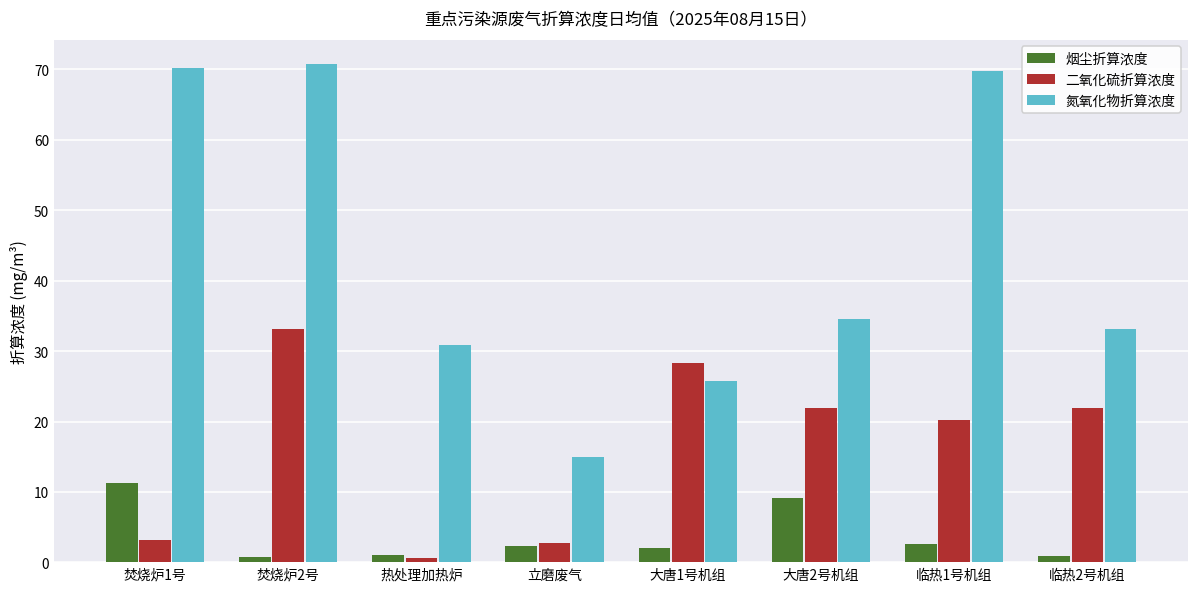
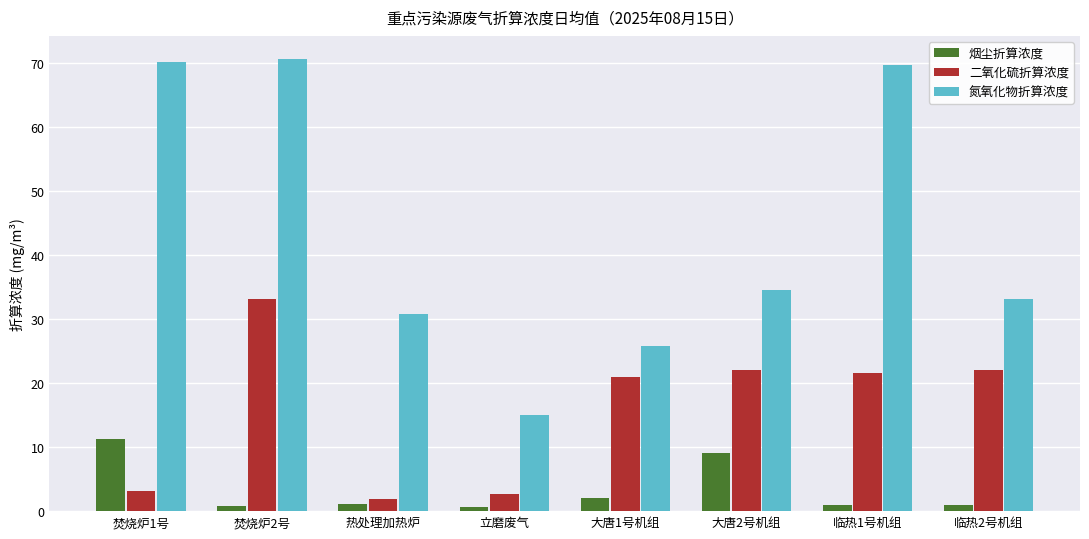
  {
    "烟尘折算浓度": {
      "焚烧炉1号": 11,
      "焚烧炉2号": 1,
      "热处理加热炉": 1,
-     "立磨废气": 2,
+     "立磨废气": 1,
      "大唐1号机组": 2,
      "大唐2号机组": 9,
-     "临热1号机组": 3,
+     "临热1号机组": 1,
      "临热2号机组": 1
    },
    "二氧化硫折算浓度": {
      "焚烧炉1号": 3,
      "焚烧炉2号": 33,
-     "热处理加热炉": 1,
+     "热处理加热炉": 2,
      "立磨废气": 3,
-     "大唐1号机组": 28,
+     "大唐1号机组": 21,
      "大唐2号机组": 22,
-     "临热1号机组": 20,
+     "临热1号机组": 22,
      "临热2号机组": 22
    },
    "氮氧化物折算浓度": {
      "焚烧炉1号": 70,
      "焚烧炉2号": 71,
      "热处理加热炉": 31,
      "立磨废气": 15,
      "大唐1号机组": 26,
      "大唐2号机组": 35,
      "临热1号机组": 70,
      "临热2号机组": 33
    }
  }
